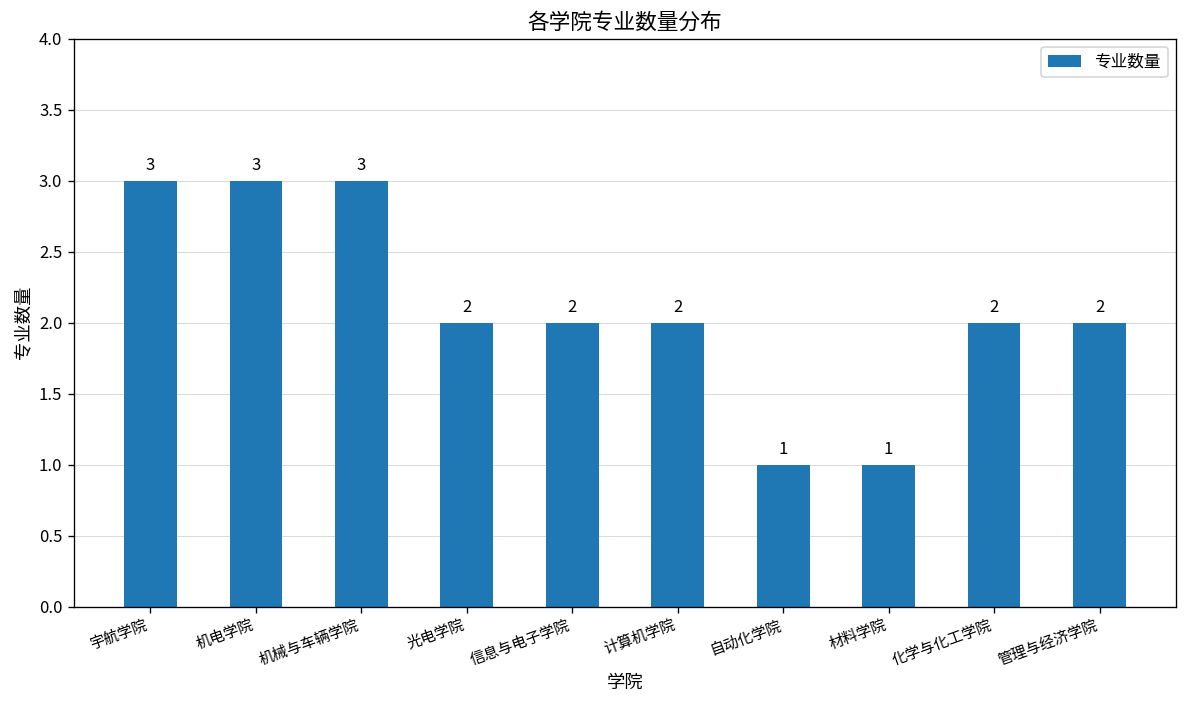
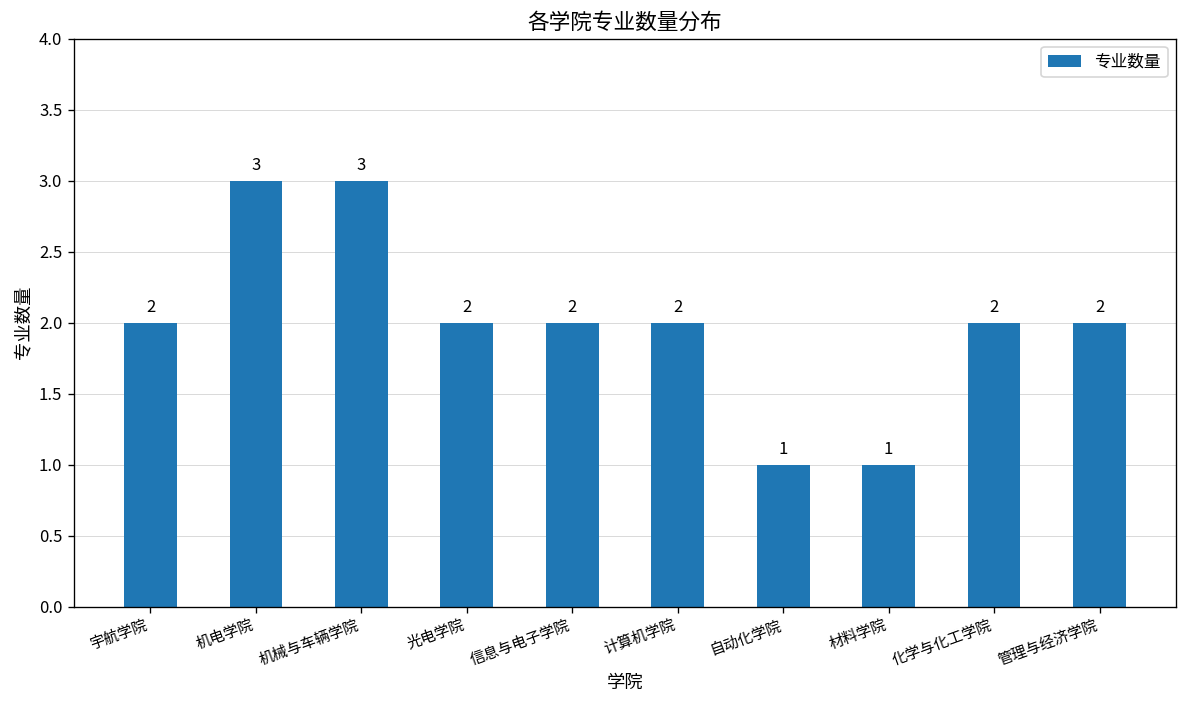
  {
-   "宇航学院": 3,
+   "宇航学院": 2,
    "机电学院": 3,
    "机械与车辆学院": 3,
    "光电学院": 2,
    "信息与电子学院": 2,
    "计算机学院": 2,
    "自动化学院": 1,
    "材料学院": 1,
    "化学与化工学院": 2,
    "管理与经济学院": 2
  }
